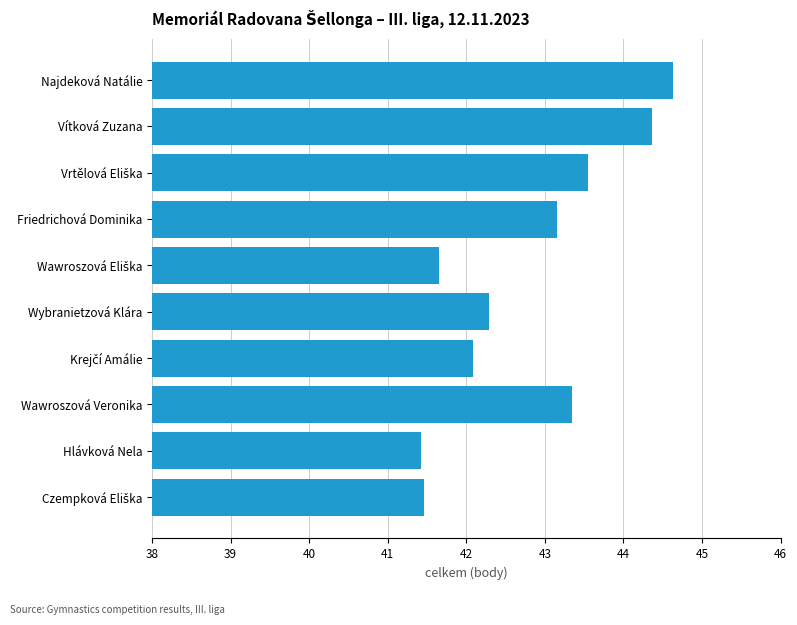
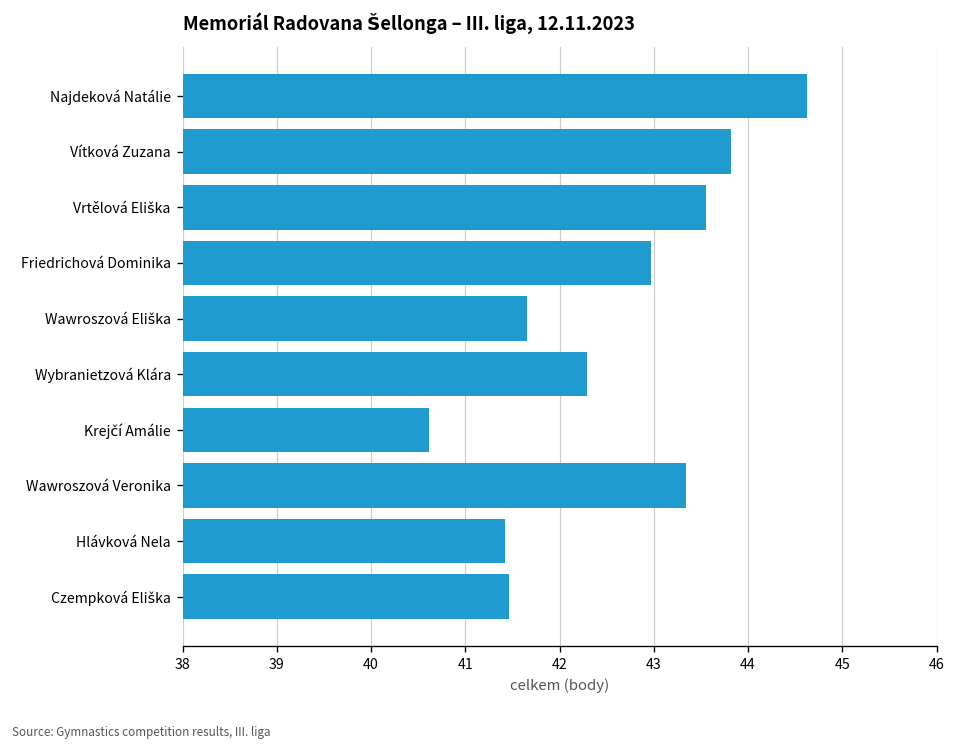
  {
    "Najdeková Natálie": 44.6,
-   "Vítková Zuzana": 44.4,
+   "Vítková Zuzana": 43.8,
    "Vrtělová Eliška": 43.6,
-   "Friedrichová Dominika": 43.2,
+   "Friedrichová Dominika": 43.0,
    "Wawroszová Eliška": 41.7,
    "Wybranietzová Klára": 42.3,
-   "Krejčí Amálie": 42.1,
+   "Krejčí Amálie": 40.6,
    "Wawroszová Veronika": 43.3,
    "Hlávková Nela": 41.4,
    "Czempková Eliška": 41.5
  }
